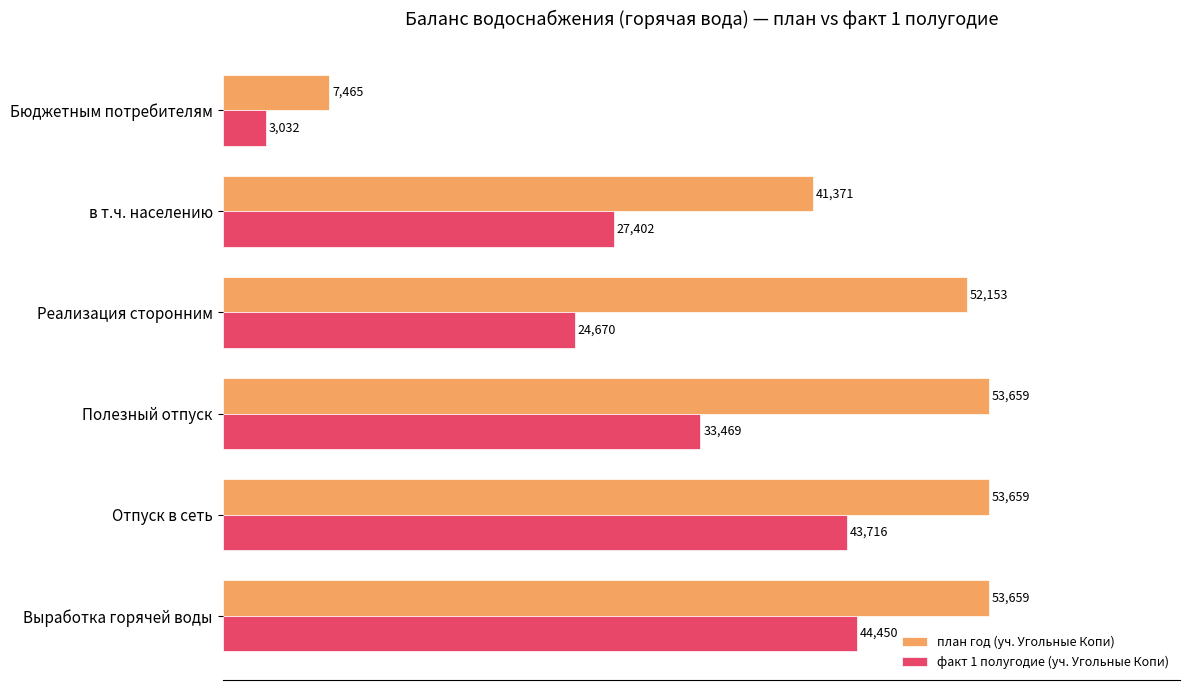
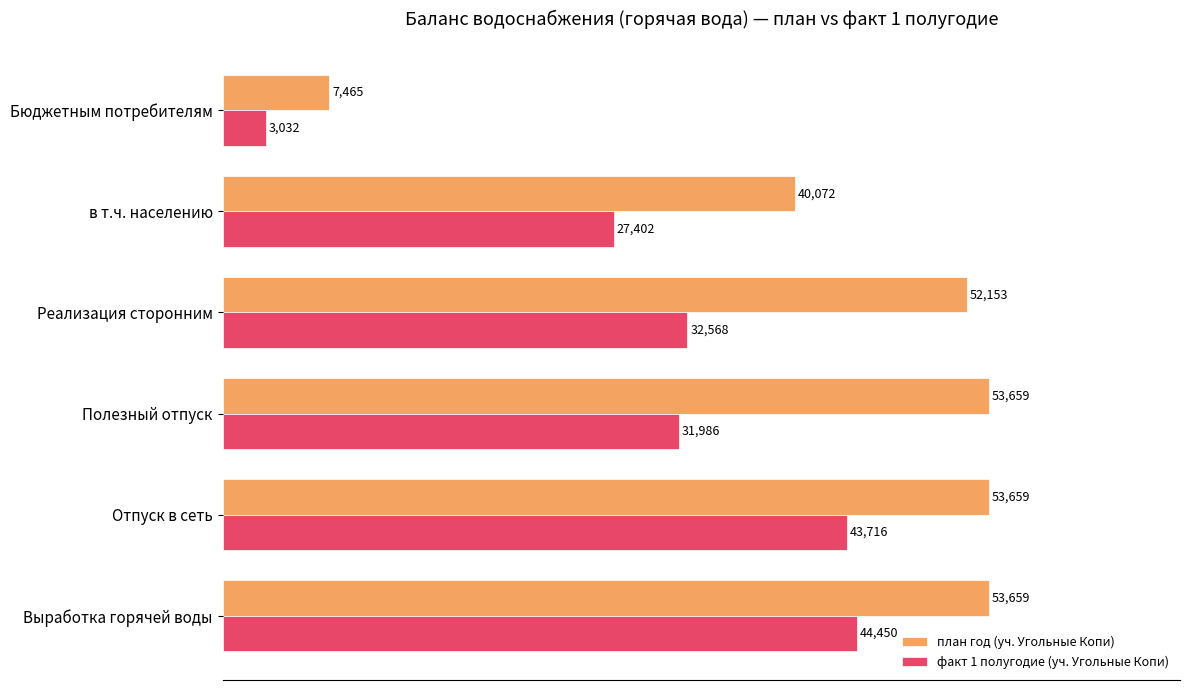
  {
    "план год (уч. Угольные Копи)": {
      "Бюджетным потребителям": "7,465",
-     "в т.ч. населению": "41,371",
+     "в т.ч. населению": "40,072",
      "Реализация сторонним": "52,153",
      "Полезный отпуск": "53,659",
      "Отпуск в сеть": "53,659",
      "Выработка горячей воды": "53,659"
    },
    "факт 1 полугодие (уч. Угольные Копи)": {
      "Бюджетным потребителям": "3,032",
      "в т.ч. населению": "27,402",
-     "Реализация сторонним": "24,670",
-     "Полезный отпуск": "33,469",
+     "Реализация сторонним": "32,568",
+     "Полезный отпуск": "31,986",
      "Отпуск в сеть": "43,716",
      "Выработка горячей воды": "44,450"
    }
  }
